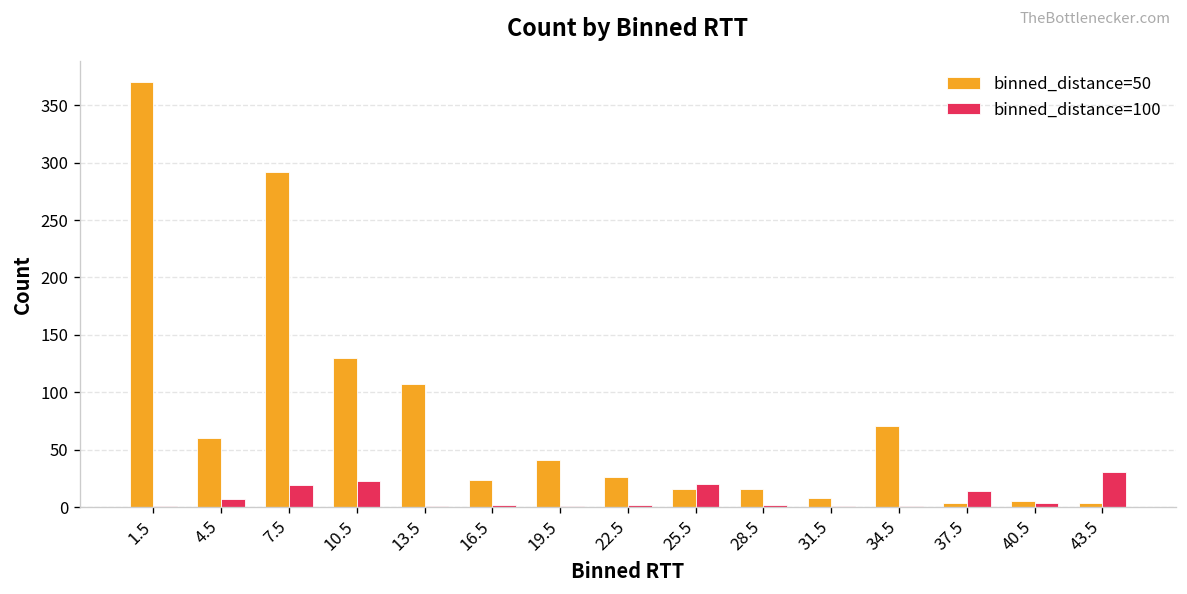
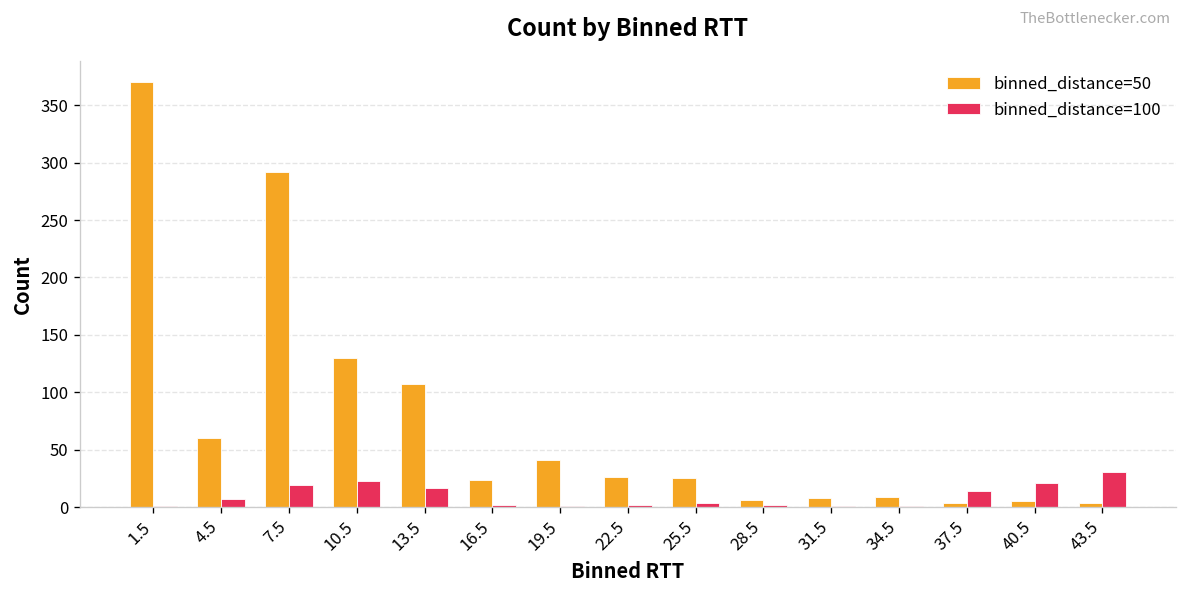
  {
    "binned_distance=50": {
      "1.5": 370,
      "4.5": 60,
      "7.5": 290,
      "10.5": 130,
      "13.5": 110,
      "16.5": 20,
      "19.5": 40,
      "22.5": 30,
-     "25.5": 20,
-     "28.5": 20,
+     "25.5": 30,
+     "28.5": 10,
      "31.5": 10,
-     "34.5": 70,
+     "34.5": 10,
      "37.5": 0,
      "40.5": 10,
      "43.5": 0
    },
    "binned_distance=100": {
      "4.5": 10,
      "7.5": 20,
      "10.5": 20,
-     "13.5": 0,
-     "25.5": 20,
+     "13.5": 20,
+     "25.5": 0,
      "37.5": 10,
-     "40.5": 0,
+     "40.5": 20,
      "43.5": 30
    }
  }
